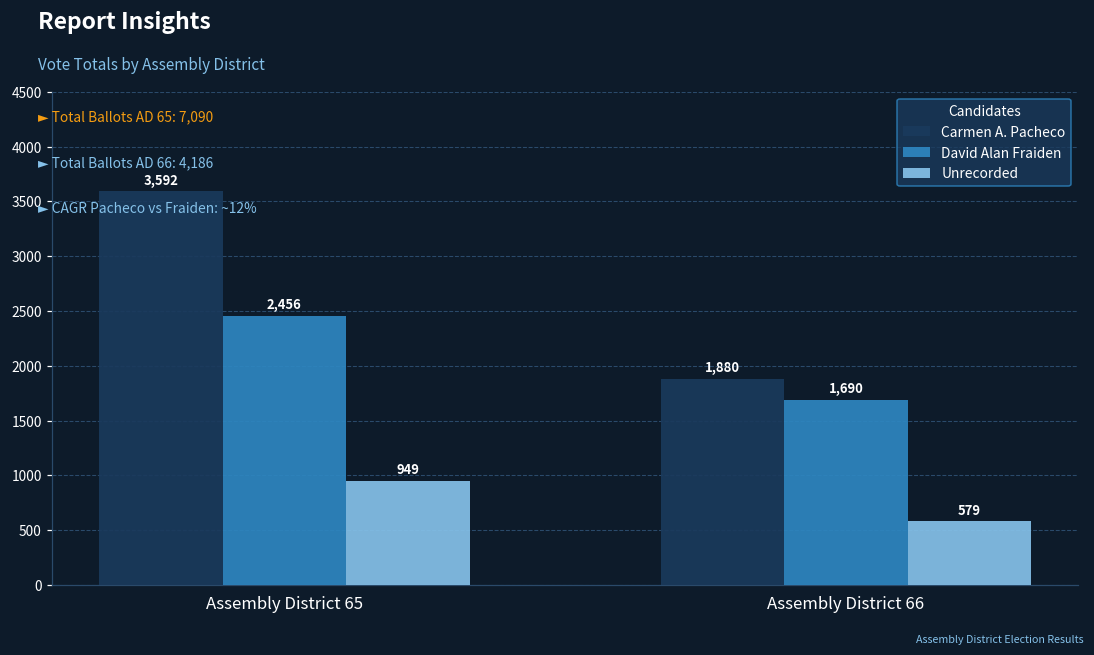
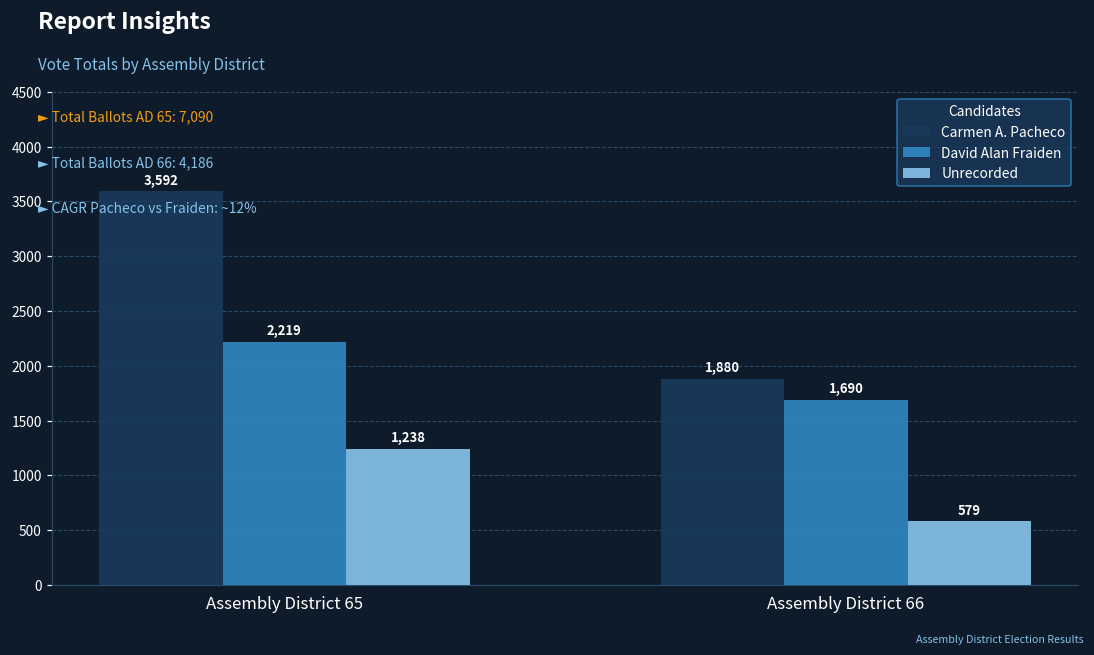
  {
    "Carmen A. Pacheco": {
      "Assembly District 65": "3,592",
      "Assembly District 66": "1,880"
    },
    "David Alan Fraiden": {
-     "Assembly District 65": "2,456",
+     "Assembly District 65": "2,219",
      "Assembly District 66": "1,690"
    },
    "Unrecorded": {
-     "Assembly District 65": "949",
+     "Assembly District 65": "1,238",
      "Assembly District 66": "579"
    }
  }
